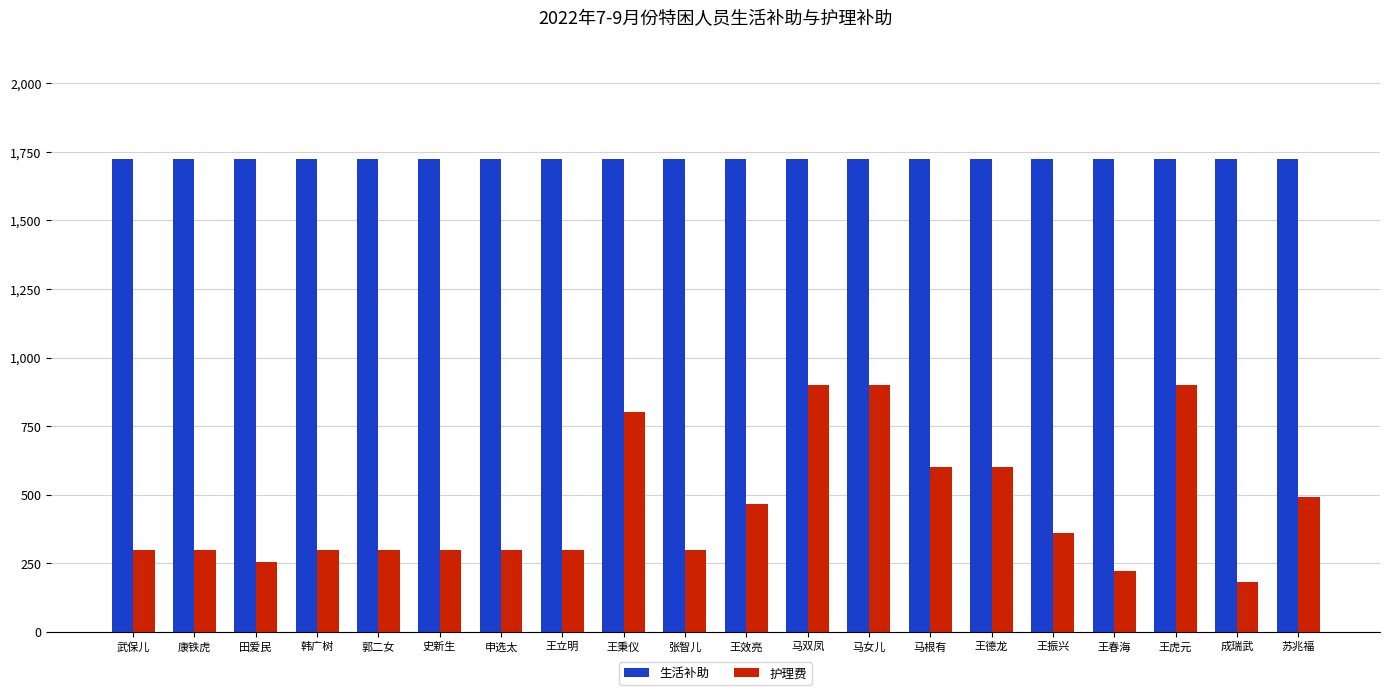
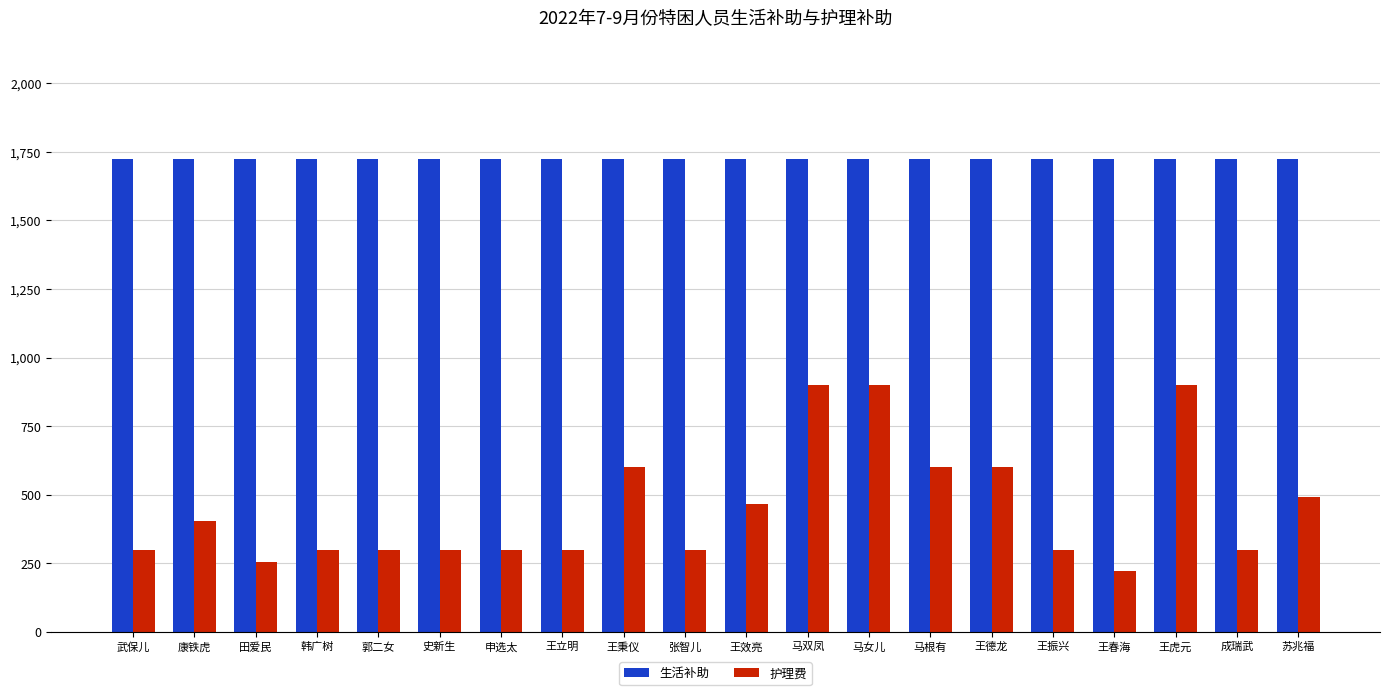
  {
    "生活补助": {
      "武保儿": "1,730",
      "康铁虎": "1,730",
      "田爱民": "1,730",
      "韩广树": "1,730",
      "郭二女": "1,730",
      "史新生": "1,730",
      "申选太": "1,730",
      "王立明": "1,730",
      "王秉仪": "1,730",
      "张智儿": "1,730",
      "王效亮": "1,730",
      "马双凤": "1,730",
      "马女儿": "1,730",
      "马根有": "1,730",
      "王德龙": "1,730",
      "王振兴": "1,730",
      "王春海": "1,730",
      "王虎元": "1,730",
      "成瑞武": "1,730",
      "苏兆福": "1,730"
    },
    "护理费": {
      "武保儿": "300",
-     "康铁虎": "300",
+     "康铁虎": "410",
      "田爱民": "260",
      "韩广树": "300",
      "郭二女": "300",
      "史新生": "300",
      "申选太": "300",
      "王立明": "300",
-     "王秉仪": "800",
+     "王秉仪": "600",
      "张智儿": "300",
      "王效亮": "470",
      "马双凤": "900",
      "马女儿": "900",
      "马根有": "600",
      "王德龙": "600",
-     "王振兴": "360",
+     "王振兴": "300",
      "王春海": "220",
      "王虎元": "900",
-     "成瑞武": "180",
+     "成瑞武": "300",
      "苏兆福": "490"
    }
  }
